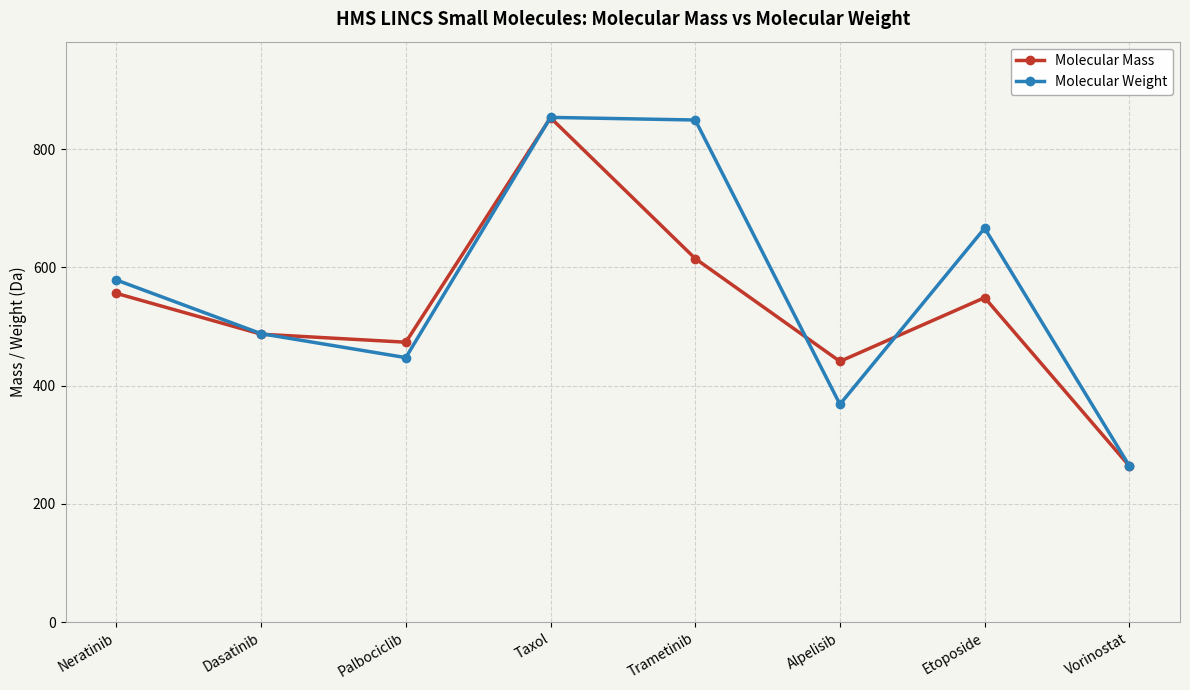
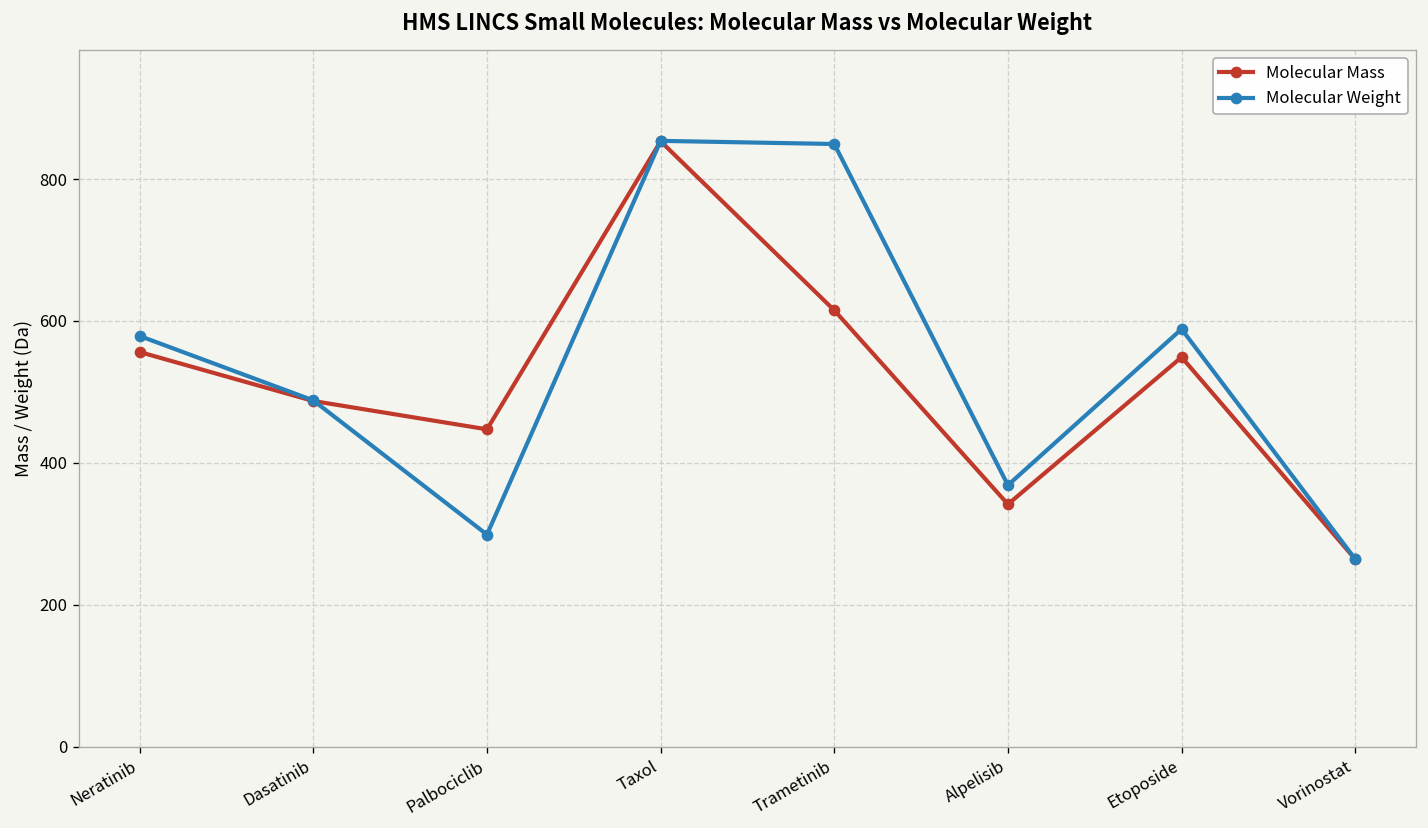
  {
    "Molecular Mass": {
      "Neratinib": 560,
-     "Palbociclib": 470,
+     "Palbociclib": 450,
      "Trametinib": 620,
-     "Alpelisib": 440,
+     "Alpelisib": 340,
      "Etoposide": 550
    },
    "Molecular Weight": {
      "Neratinib": 580,
-     "Palbociclib": 450,
+     "Palbociclib": 300,
      "Trametinib": 850,
      "Alpelisib": 370,
-     "Etoposide": 670
+     "Etoposide": 590
    }
  }
